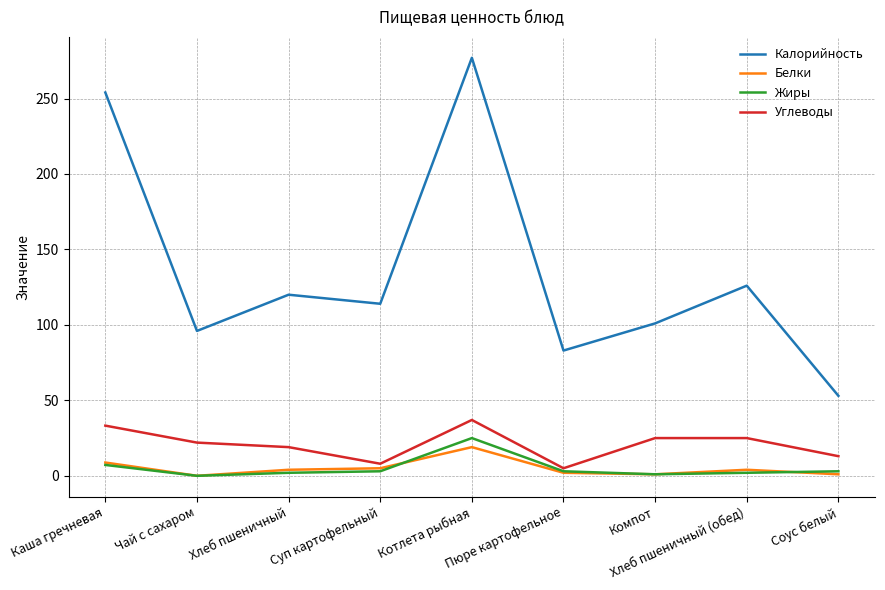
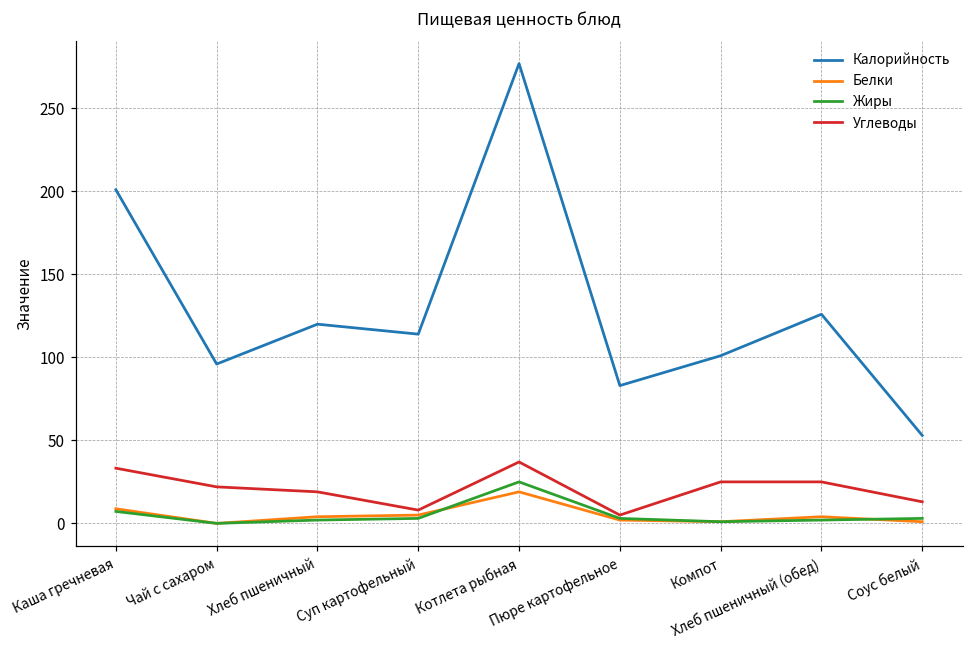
  {
    "Калорийность": {
-     "Каша гречневая": 254,
+     "Каша гречневая": 201,
      "Чай с сахаром": 96,
      "Хлеб пшеничный": 120,
      "Суп картофельный": 114,
      "Котлета рыбная": 277,
      "Пюре картофельное": 83,
      "Компот": 101,
      "Хлеб пшеничный (обед)": 126,
      "Соус белый": 53
    },
    "Белки": {
      "Хлеб пшеничный": 4,
      "Суп картофельный": 5,
      "Котлета рыбная": 19,
      "Хлеб пшеничный (обед)": 4,
      "Соус белый": 1
    },
    "Жиры": {
      "Хлеб пшеничный": 2,
      "Суп картофельный": 3,
      "Котлета рыбная": 25,
      "Хлеб пшеничный (обед)": 2,
      "Соус белый": 3
    },
    "Углеводы": {
      "Каша гречневая": 33,
      "Чай с сахаром": 22,
      "Хлеб пшеничный": 19,
      "Суп картофельный": 8,
      "Котлета рыбная": 37,
      "Пюре картофельное": 5,
      "Компот": 25,
      "Хлеб пшеничный (обед)": 25,
      "Соус белый": 13
    }
  }
